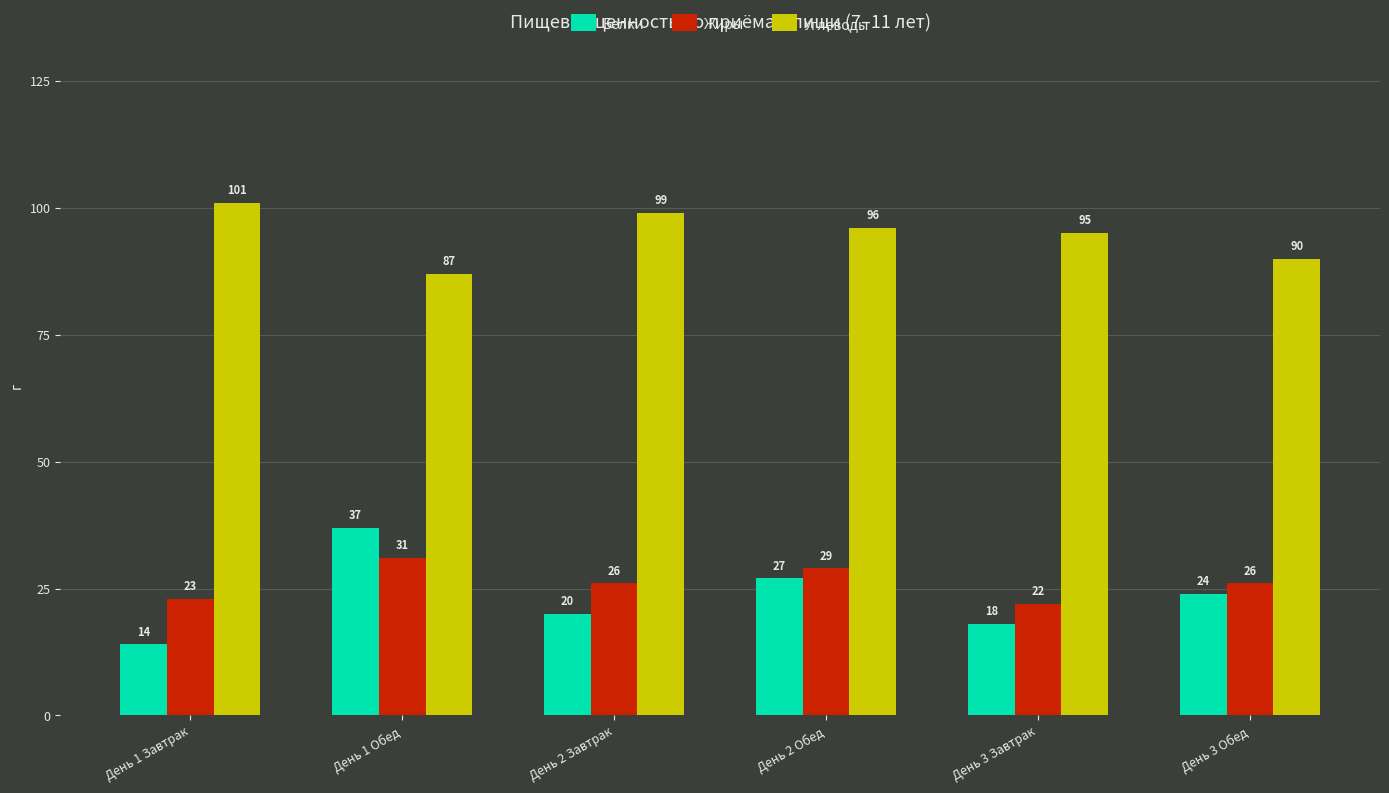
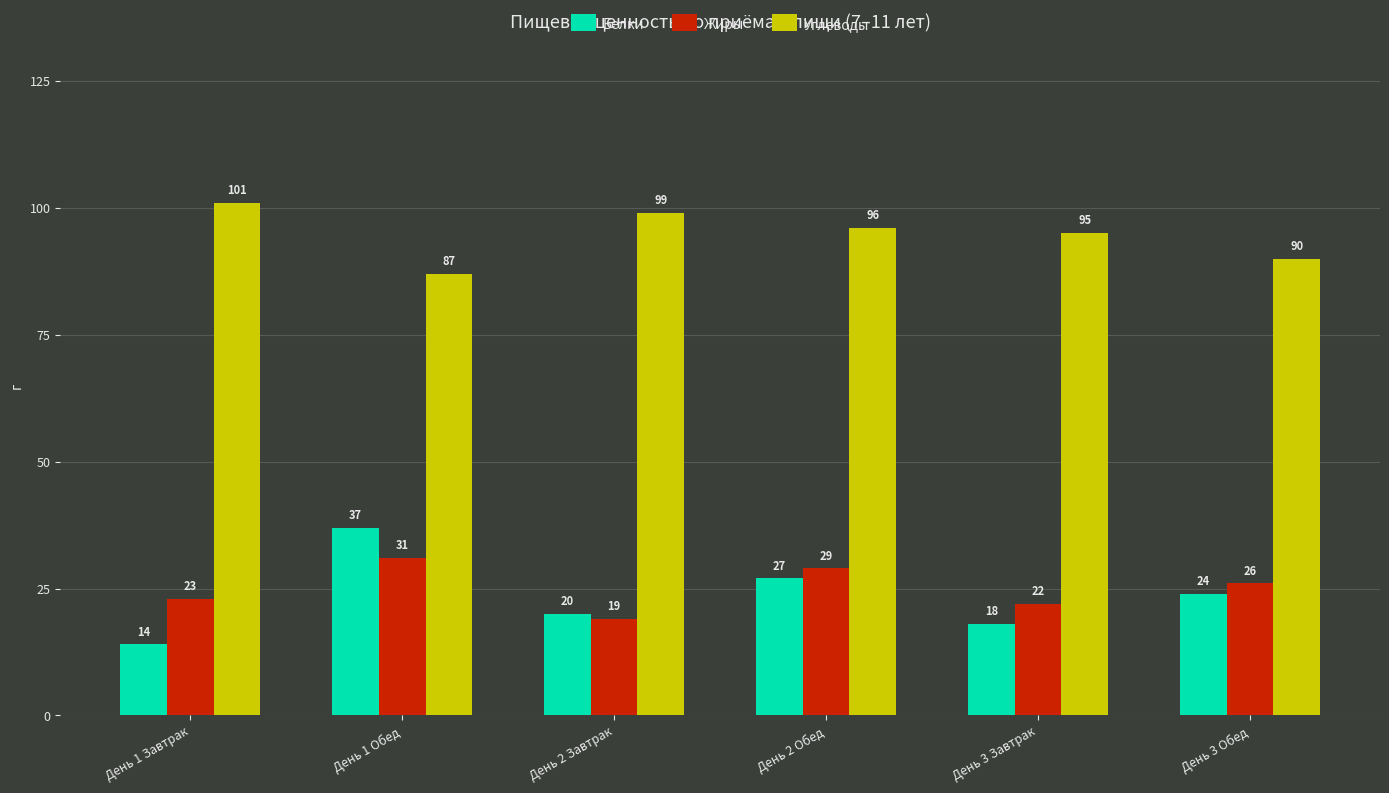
  {
    "Белки": {
      "День 1 Завтрак": 14,
      "День 1 Обед": 37,
      "День 2 Завтрак": 20,
      "День 2 Обед": 27,
      "День 3 Завтрак": 18,
      "День 3 Обед": 24
    },
    "Жиры": {
      "День 1 Завтрак": 23,
      "День 1 Обед": 31,
-     "День 2 Завтрак": 26,
+     "День 2 Завтрак": 19,
      "День 2 Обед": 29,
      "День 3 Завтрак": 22,
      "День 3 Обед": 26
    },
    "Углеводы": {
      "День 1 Завтрак": 101,
      "День 1 Обед": 87,
      "День 2 Завтрак": 99,
      "День 2 Обед": 96,
      "День 3 Завтрак": 95,
      "День 3 Обед": 90
    }
  }
